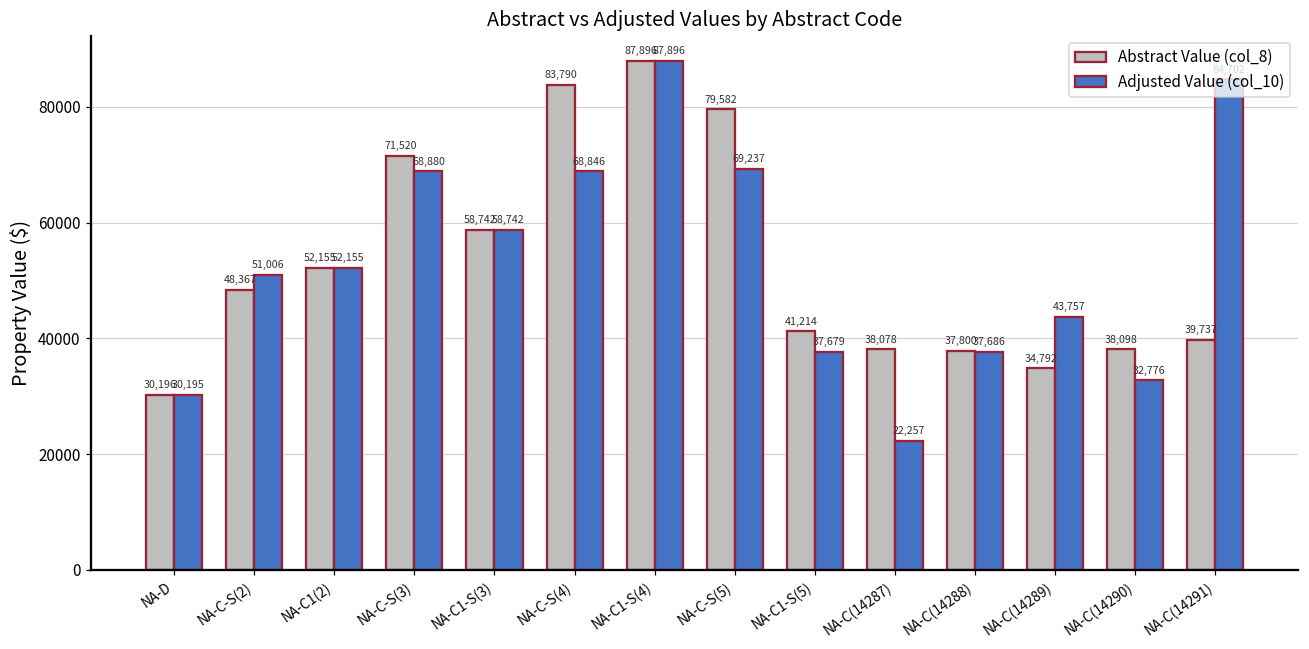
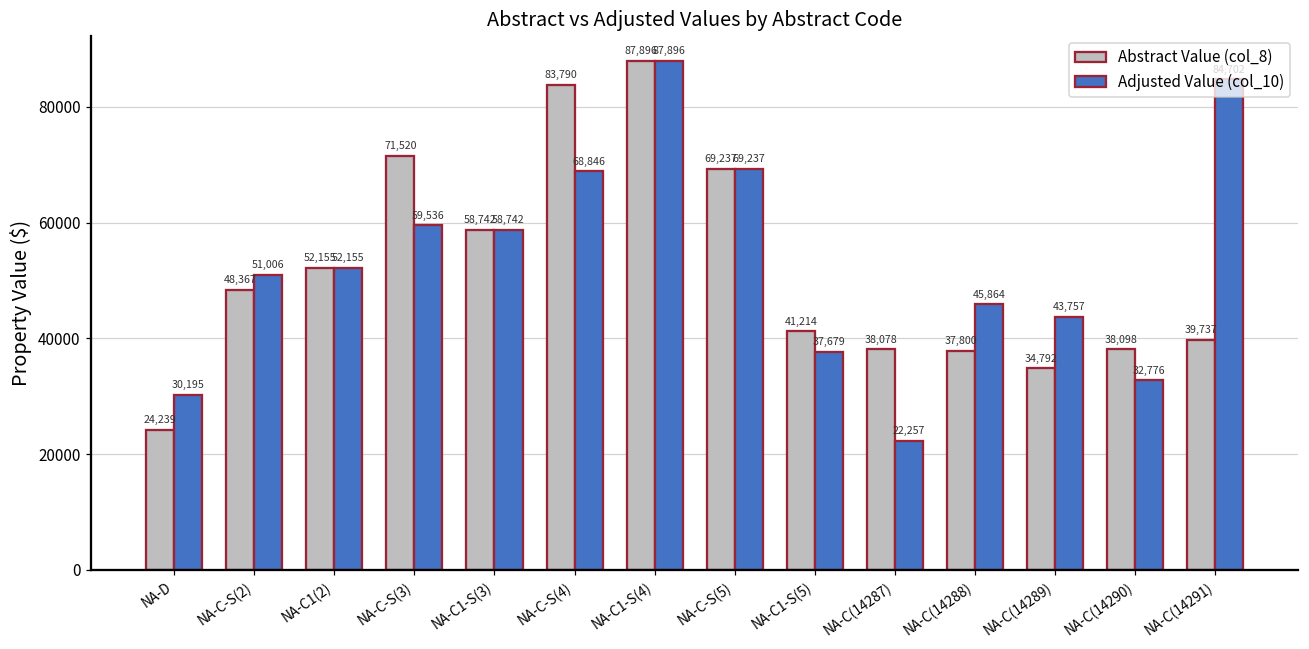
  {
    "Abstract Value (col_8)": {
-     "NA-D": "30,196",
+     "NA-D": "24,239",
      "NA-C-S(2)": "48,367",
      "NA-C1(2)": "52,155",
      "NA-C-S(3)": "71,520",
      "NA-C1-S(3)": "58,742",
      "NA-C-S(4)": "83,790",
      "NA-C1-S(4)": "87,896",
-     "NA-C-S(5)": "79,582",
+     "NA-C-S(5)": "69,237",
      "NA-C1-S(5)": "41,214",
      "NA-C(14287)": "38,078",
      "NA-C(14288)": "37,800",
      "NA-C(14289)": "34,792",
      "NA-C(14290)": "38,098",
      "NA-C(14291)": "39,737"
    },
    "Adjusted Value (col_10)": {
      "NA-D": "30,195",
      "NA-C-S(2)": "51,006",
      "NA-C1(2)": "52,155",
-     "NA-C-S(3)": "68,880",
+     "NA-C-S(3)": "59,536",
      "NA-C1-S(3)": "58,742",
      "NA-C-S(4)": "68,846",
      "NA-C1-S(4)": "87,896",
      "NA-C-S(5)": "69,237",
      "NA-C1-S(5)": "37,679",
      "NA-C(14287)": "22,257",
-     "NA-C(14288)": "37,686",
+     "NA-C(14288)": "45,864",
      "NA-C(14289)": "43,757",
      "NA-C(14290)": "32,776"
    }
  }
